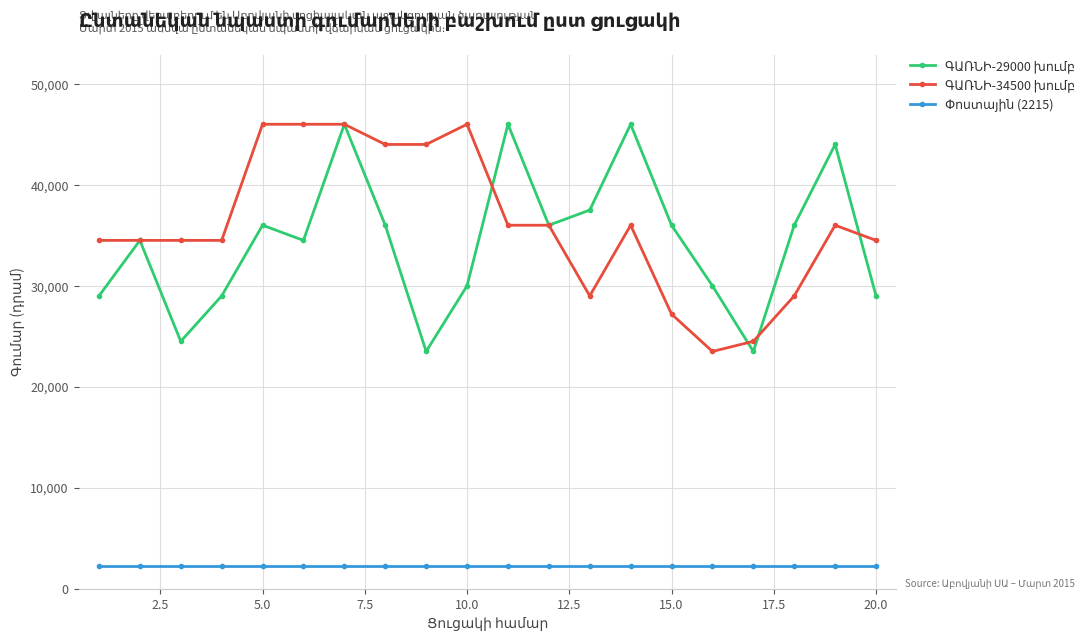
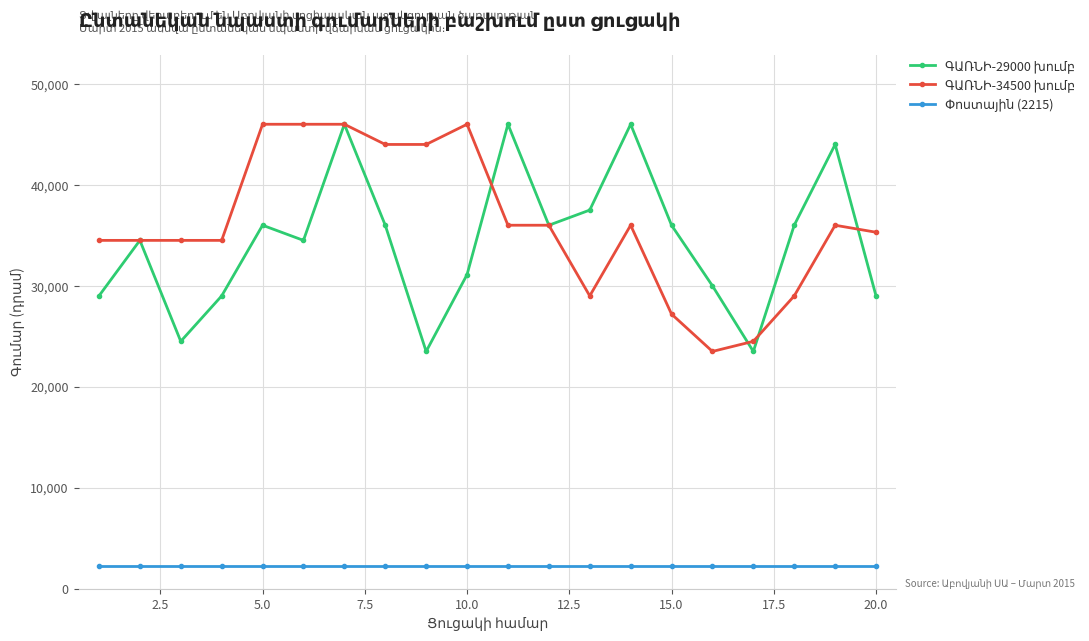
  {
    "ԳԱՌՆԻ-29000 խումբ": {
      "5.0": "36,000",
-     "10.0": "30,000",
+     "10.0": "31,100",
      "15.0": "36,000",
      "20.0": "29,000"
    },
    "ԳԱՌՆԻ-34500 խումբ": {
      "5.0": "46,000",
      "10.0": "46,000",
      "15.0": "27,200",
-     "20.0": "34,500"
+     "20.0": "35,300"
    },
    "Փոստային (2215)": {
      "5.0": "2,200",
      "10.0": "2,200",
      "15.0": "2,200",
      "20.0": "2,200"
    }
  }
